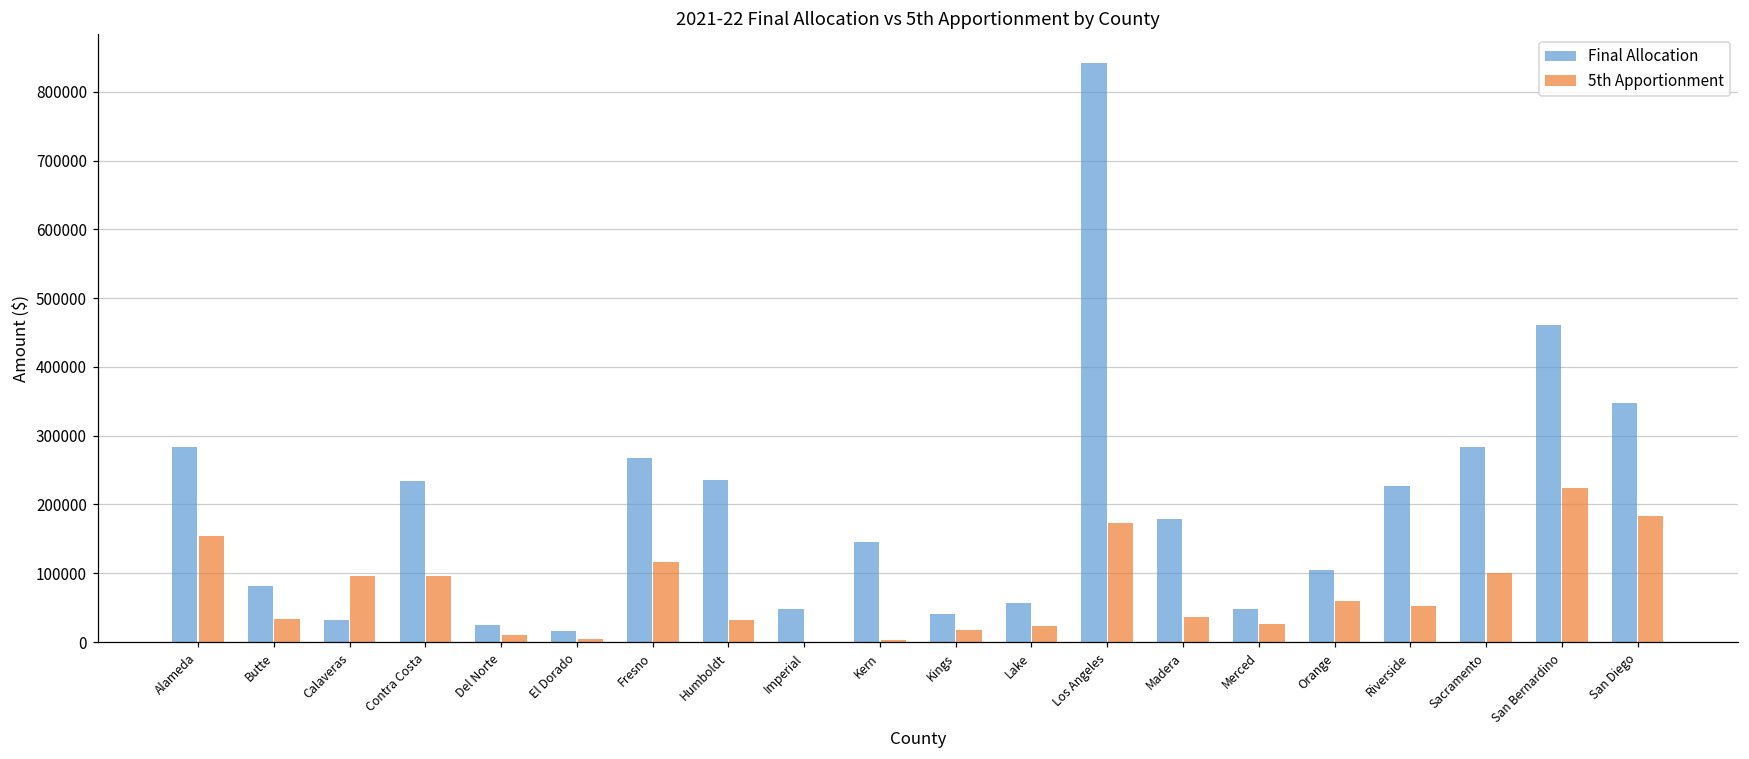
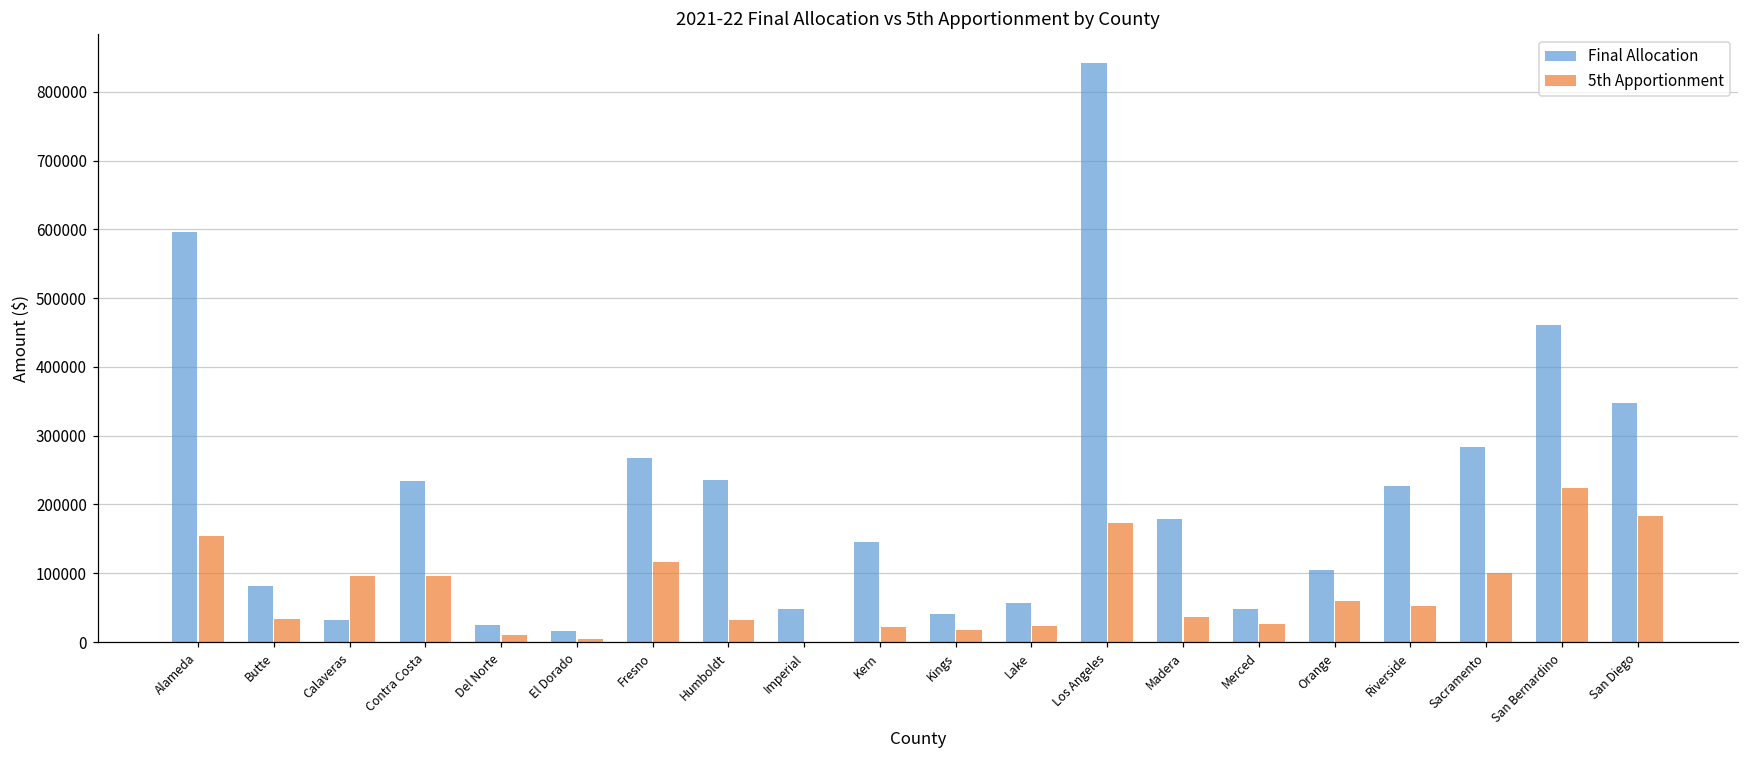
  {
    "Final Allocation": {
-     "Alameda": 280000,
+     "Alameda": 600000,
      "Butte": 80000,
      "Calaveras": 30000,
      "Contra Costa": 230000,
      "Del Norte": 20000,
      "El Dorado": 20000,
      "Fresno": 270000,
      "Humboldt": 240000,
      "Imperial": 50000,
      "Kern": 150000,
      "Kings": 40000,
      "Lake": 60000,
      "Los Angeles": 840000,
      "Madera": 180000,
      "Merced": 50000,
      "Orange": 110000,
      "Riverside": 230000,
      "Sacramento": 280000,
      "San Bernardino": 460000,
      "San Diego": 350000
    },
    "5th Apportionment": {
      "Alameda": 150000,
      "Butte": 30000,
      "Calaveras": 100000,
      "Contra Costa": 100000,
      "Del Norte": 10000,
      "El Dorado": 10000,
      "Fresno": 120000,
      "Humboldt": 30000,
-     "Kern": 0,
+     "Kern": 20000,
      "Kings": 20000,
      "Lake": 20000,
      "Los Angeles": 170000,
      "Madera": 40000,
      "Merced": 30000,
      "Orange": 60000,
      "Riverside": 50000,
      "Sacramento": 100000,
      "San Bernardino": 220000,
      "San Diego": 180000
    }
  }
